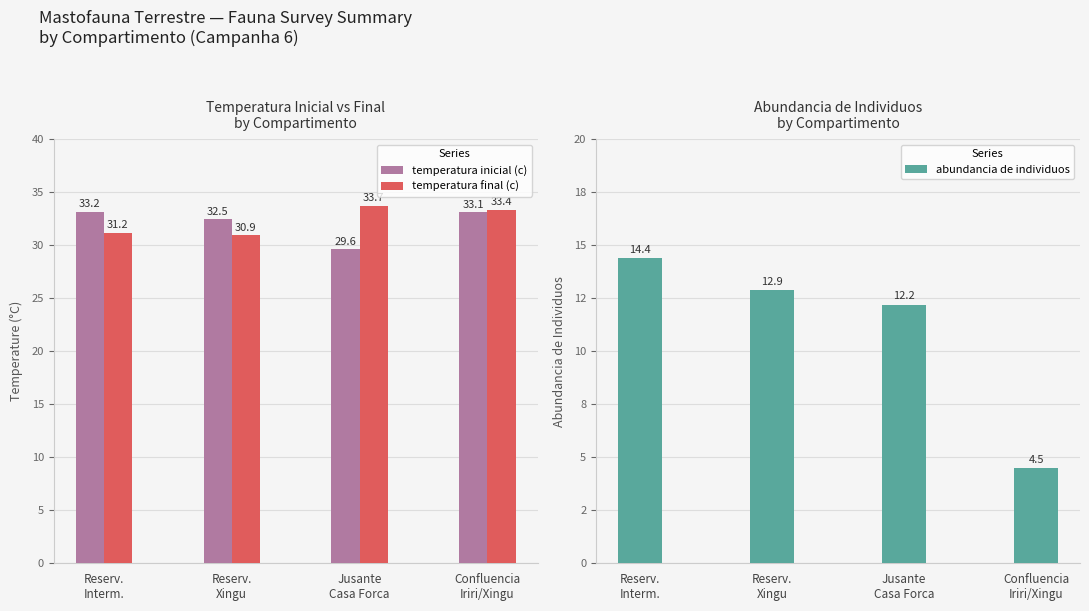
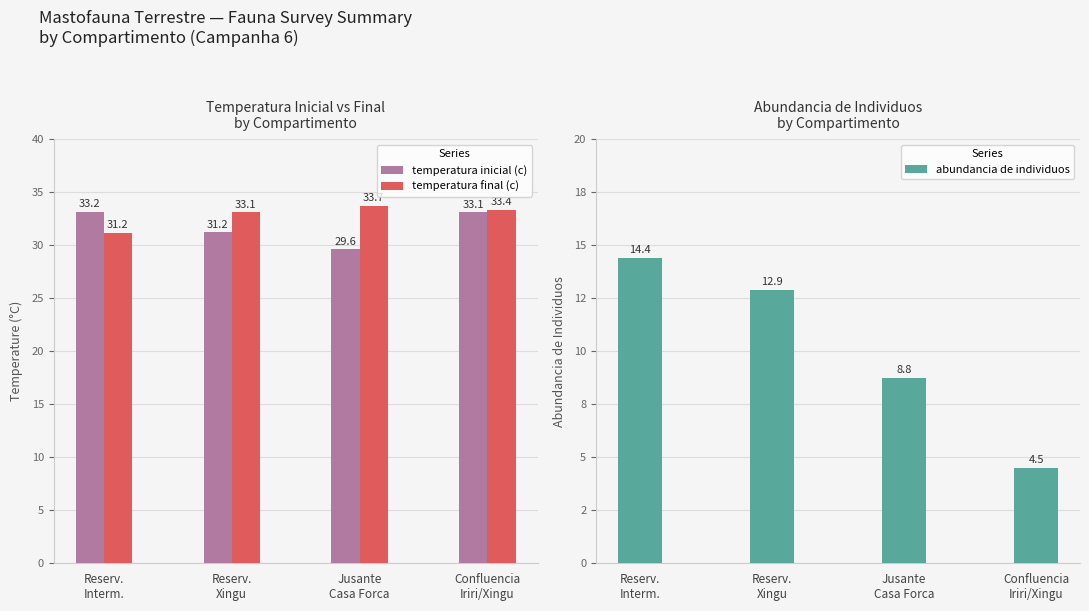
  {
    "Temperatura Inicial vs Final by Compartimento": {
      "temperatura inicial (c)": {
        "Reserv. Interm.": 33.2,
-       "Reserv. Xingu": 32.5,
+       "Reserv. Xingu": 31.2,
        "Jusante Casa Forca": 29.6,
        "Confluencia Iriri/Xingu": 33.1
      },
      "temperatura final (c)": {
        "Reserv. Interm.": 31.2,
-       "Reserv. Xingu": 30.9,
+       "Reserv. Xingu": 33.1,
        "Confluencia Iriri/Xingu": 33.4
      }
    },
    "Abundancia de Individuos by Compartimento": {
      "Reserv. Interm.": 14.4,
      "Reserv. Xingu": 12.9,
-     "Jusante Casa Forca": 12.2,
+     "Jusante Casa Forca": 8.8,
      "Confluencia Iriri/Xingu": 4.5
    }
  }
